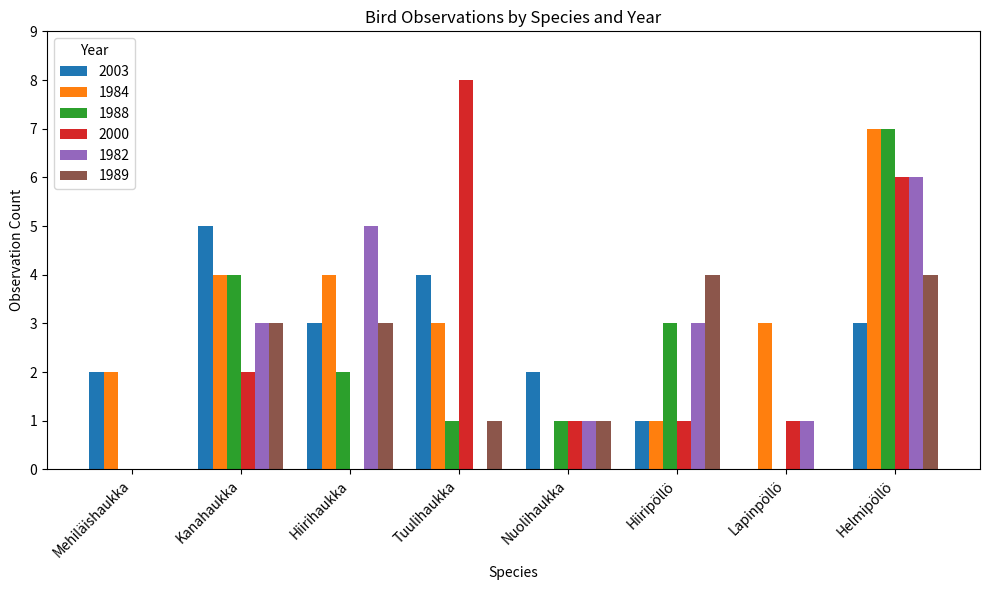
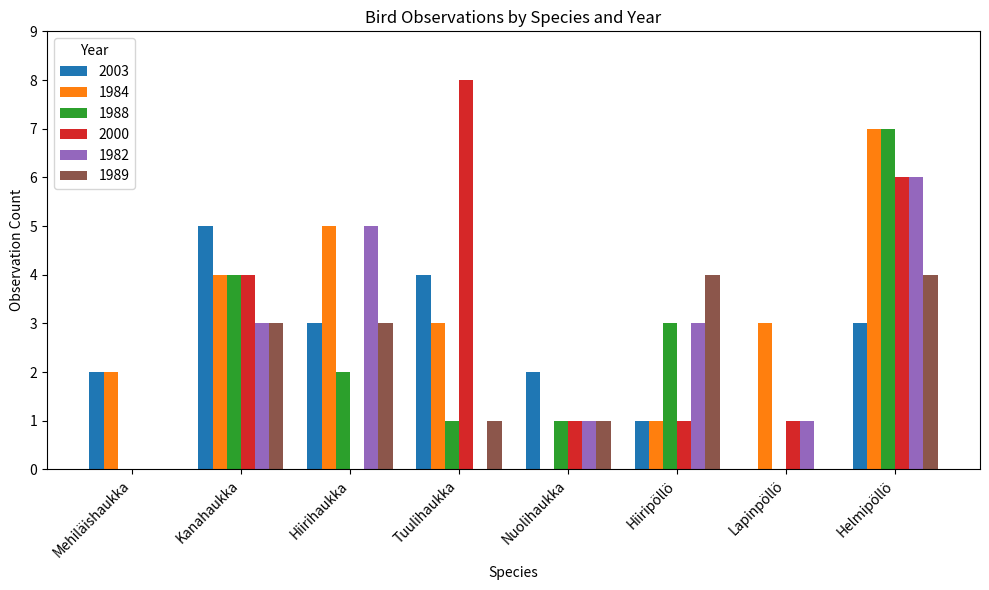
  {
    "2003": {
      "Mehiläishaukka": 2,
      "Kanahaukka": 5,
      "Hiirihaukka": 3,
      "Tuulihaukka": 4,
      "Nuolihaukka": 2,
      "Hiiripöllö": 1,
      "Lapinpöllö": 0,
      "Helmipöllö": 3
    },
    "1984": {
      "Mehiläishaukka": 2,
      "Kanahaukka": 4,
-     "Hiirihaukka": 4,
+     "Hiirihaukka": 5,
      "Tuulihaukka": 3,
      "Nuolihaukka": 0,
      "Hiiripöllö": 1,
      "Lapinpöllö": 3,
      "Helmipöllö": 7
    },
    "1988": {
      "Mehiläishaukka": 0,
      "Kanahaukka": 4,
      "Hiirihaukka": 2,
      "Tuulihaukka": 1,
      "Nuolihaukka": 1,
      "Hiiripöllö": 3,
      "Lapinpöllö": 0,
      "Helmipöllö": 7
    },
    "2000": {
      "Mehiläishaukka": 0,
-     "Kanahaukka": 2,
+     "Kanahaukka": 4,
      "Hiirihaukka": 0,
      "Tuulihaukka": 8,
      "Nuolihaukka": 1,
      "Hiiripöllö": 1,
      "Lapinpöllö": 1,
      "Helmipöllö": 6
    },
    "1982": {
      "Mehiläishaukka": 0,
      "Kanahaukka": 3,
      "Hiirihaukka": 5,
      "Tuulihaukka": 0,
      "Nuolihaukka": 1,
      "Hiiripöllö": 3,
      "Lapinpöllö": 1,
      "Helmipöllö": 6
    },
    "1989": {
      "Mehiläishaukka": 0,
      "Kanahaukka": 3,
      "Hiirihaukka": 3,
      "Tuulihaukka": 1,
      "Nuolihaukka": 1,
      "Hiiripöllö": 4,
      "Lapinpöllö": 0,
      "Helmipöllö": 4
    }
  }
